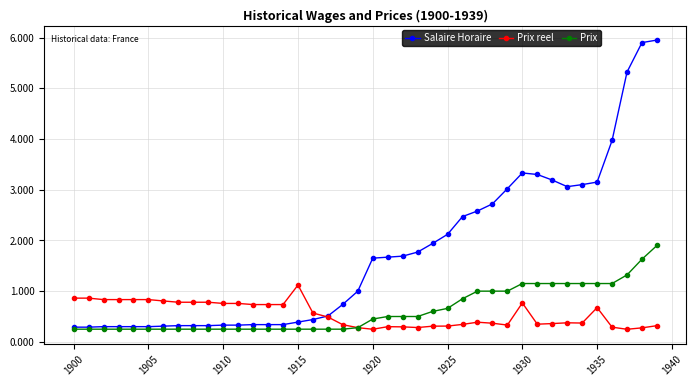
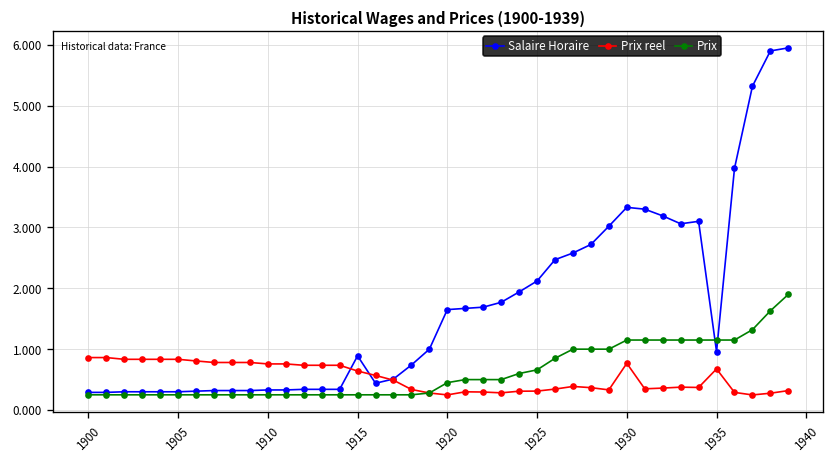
  {
    "Salaire Horaire": {
      "1910": 0.3,
-     "1915": 0.4,
+     "1915": 0.9,
      "1920": 1.7,
      "1925": 2.1,
      "1930": 3.3,
-     "1935": 3.2
+     "1935": 1.0
    },
    "Prix reel": {
      "1900": 0.9,
      "1905": 0.8,
      "1910": 0.8,
-     "1915": 1.1,
+     "1915": 0.6,
      "1920": 0.2,
      "1925": 0.3,
      "1930": 0.8,
      "1935": 0.7
    },
    "Prix": {
      "1910": 0.3,
      "1915": 0.3,
      "1920": 0.5,
      "1925": 0.7,
      "1930": 1.2,
      "1935": 1.2
    }
  }
